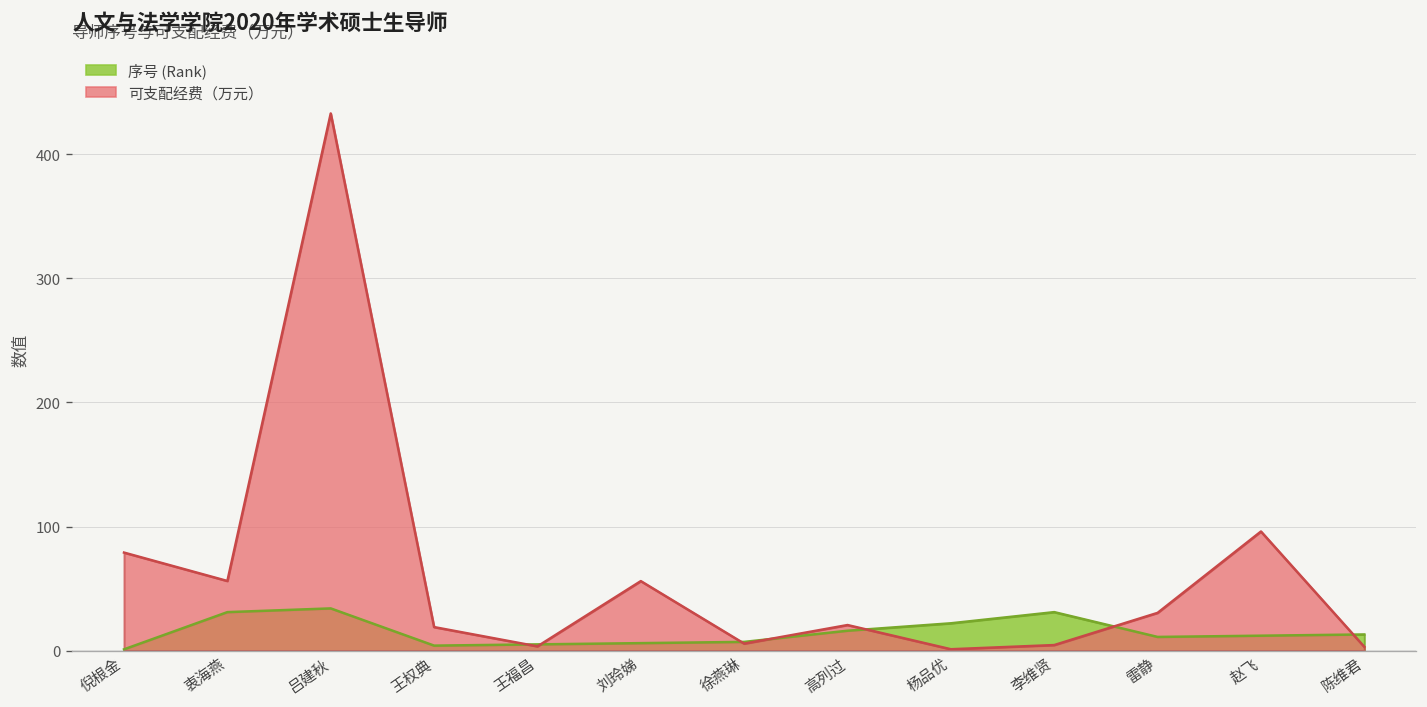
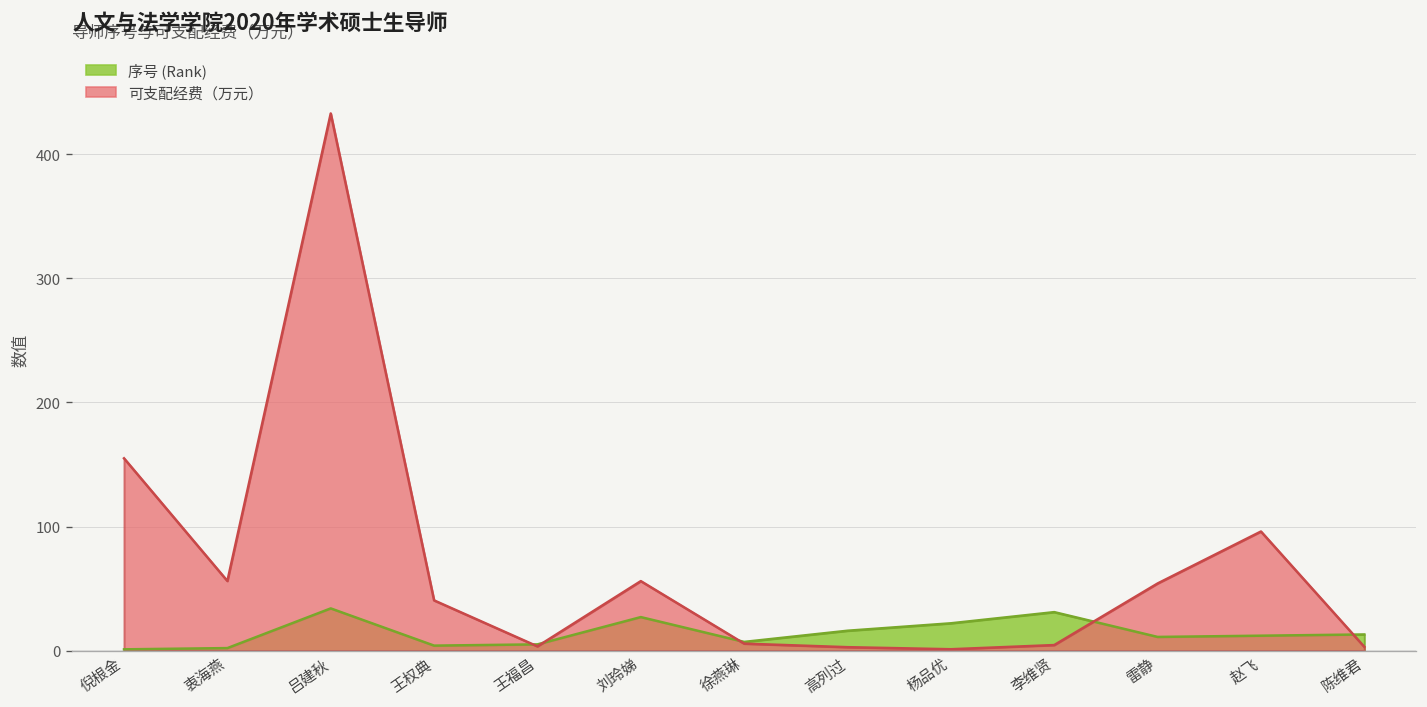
  {
    "序号 (Rank)": {
      "倪根金": 1,
-     "衷海燕": 31,
+     "衷海燕": 2,
      "吕建秋": 34,
      "王权典": 4,
-     "刘玲娣": 6,
+     "刘玲娣": 27,
      "高列过": 16,
      "杨品优": 22,
      "李维贤": 31,
      "雷静": 11,
      "赵飞": 12,
      "陈维君": 13
    },
    "可支配经费（万元）": {
-     "倪根金": 79,
+     "倪根金": 155,
      "衷海燕": 56,
      "吕建秋": 433,
-     "王权典": 19,
+     "王权典": 40,
      "刘玲娣": 56,
-     "高列过": 21,
+     "高列过": 3,
      "杨品优": 1,
      "李维贤": 4,
-     "雷静": 30,
+     "雷静": 54,
      "赵飞": 96,
      "陈维君": 3
    }
  }
